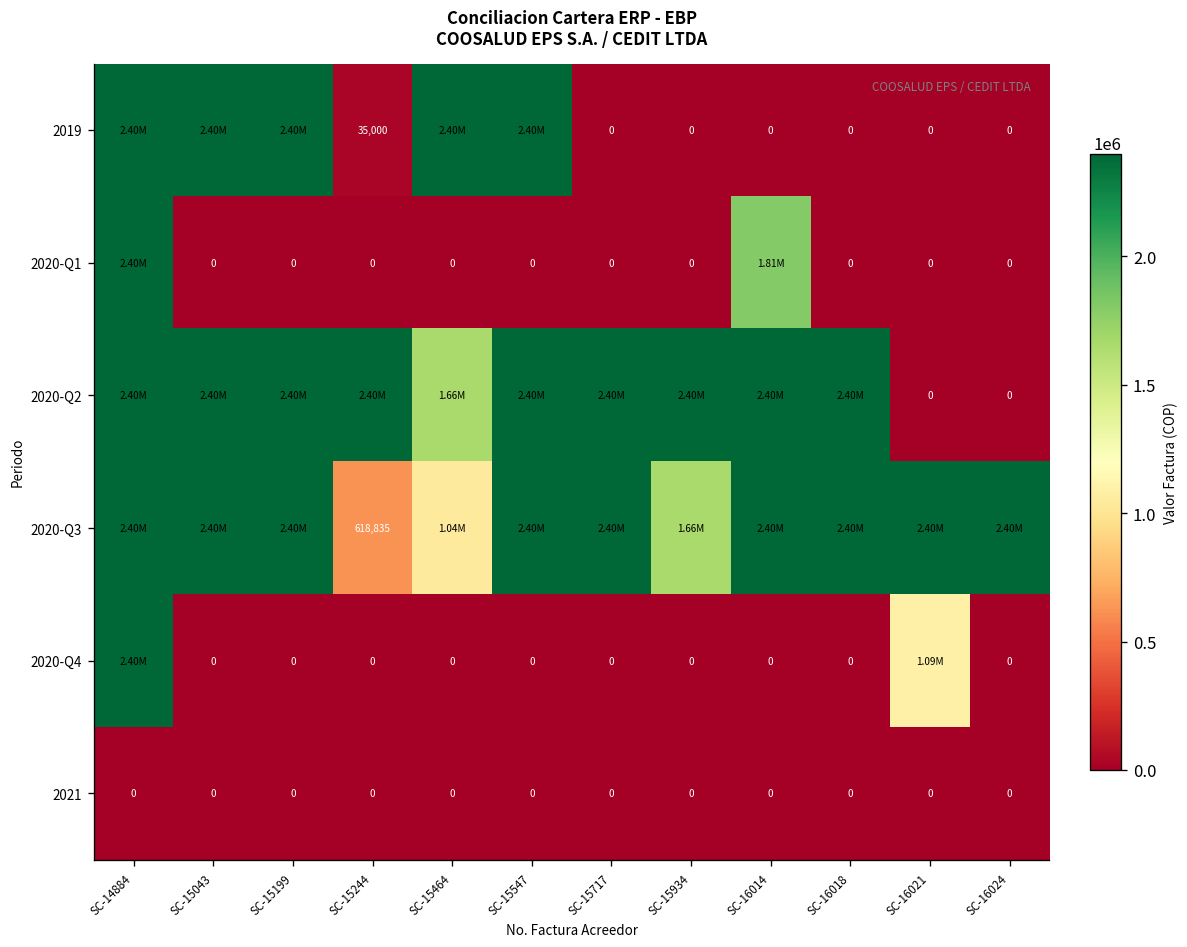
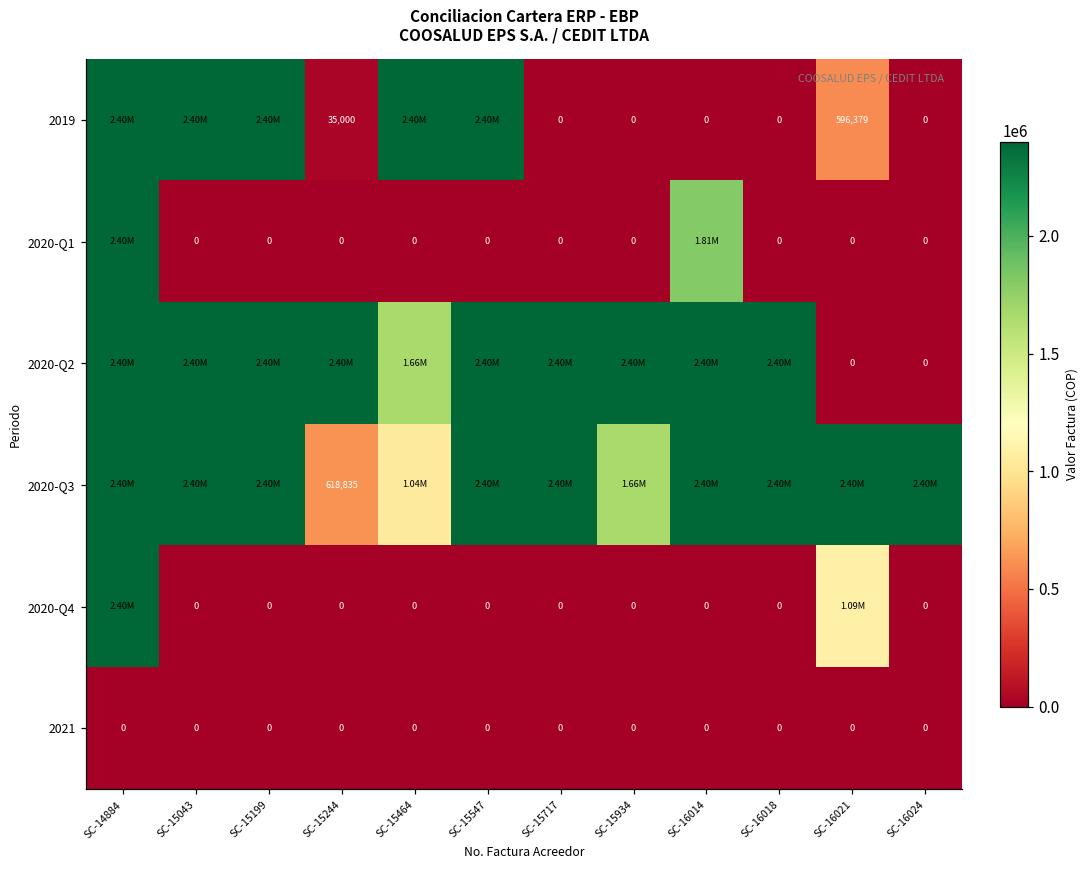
  {
    "2019": {
      "SC-14884": "2.40M",
      "SC-15043": "2.40M",
      "SC-15199": "2.40M",
      "SC-15244": "35,000",
      "SC-15464": "2.40M",
      "SC-15547": "2.40M",
      "SC-15717": "0",
      "SC-15934": "0",
      "SC-16014": "0",
      "SC-16018": "0",
-     "SC-16021": "0",
+     "SC-16021": "596,379",
      "SC-16024": "0"
    },
    "2020-Q1": {
      "SC-14884": "2.40M",
      "SC-15043": "0",
      "SC-15199": "0",
      "SC-15244": "0",
      "SC-15464": "0",
      "SC-15547": "0",
      "SC-15717": "0",
      "SC-15934": "0",
      "SC-16014": "1.81M",
      "SC-16018": "0",
      "SC-16021": "0",
      "SC-16024": "0"
    },
    "2020-Q2": {
      "SC-14884": "2.40M",
      "SC-15043": "2.40M",
      "SC-15199": "2.40M",
      "SC-15244": "2.40M",
      "SC-15464": "1.66M",
      "SC-15547": "2.40M",
      "SC-15717": "2.40M",
      "SC-15934": "2.40M",
      "SC-16014": "2.40M",
      "SC-16018": "2.40M",
      "SC-16021": "0",
      "SC-16024": "0"
    },
    "2020-Q3": {
      "SC-14884": "2.40M",
      "SC-15043": "2.40M",
      "SC-15199": "2.40M",
      "SC-15244": "618,835",
      "SC-15464": "1.04M",
      "SC-15547": "2.40M",
      "SC-15717": "2.40M",
      "SC-15934": "1.66M",
      "SC-16014": "2.40M",
      "SC-16018": "2.40M",
      "SC-16021": "2.40M",
      "SC-16024": "2.40M"
    },
    "2020-Q4": {
      "SC-14884": "2.40M",
      "SC-15043": "0",
      "SC-15199": "0",
      "SC-15244": "0",
      "SC-15464": "0",
      "SC-15547": "0",
      "SC-15717": "0",
      "SC-15934": "0",
      "SC-16014": "0",
      "SC-16018": "0",
      "SC-16021": "1.09M",
      "SC-16024": "0"
    },
    "2021": {
      "SC-14884": "0",
      "SC-15043": "0",
      "SC-15199": "0",
      "SC-15244": "0",
      "SC-15464": "0",
      "SC-15547": "0",
      "SC-15717": "0",
      "SC-15934": "0",
      "SC-16014": "0",
      "SC-16018": "0",
      "SC-16021": "0",
      "SC-16024": "0"
    }
  }
